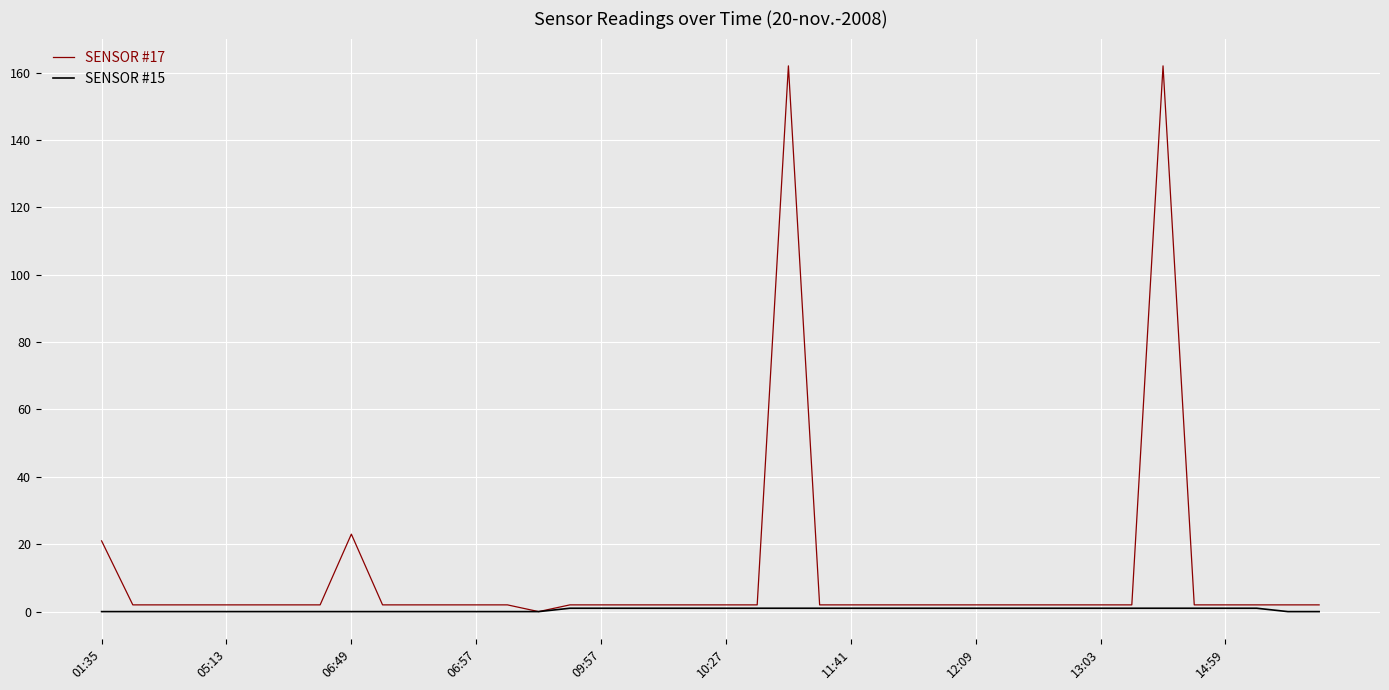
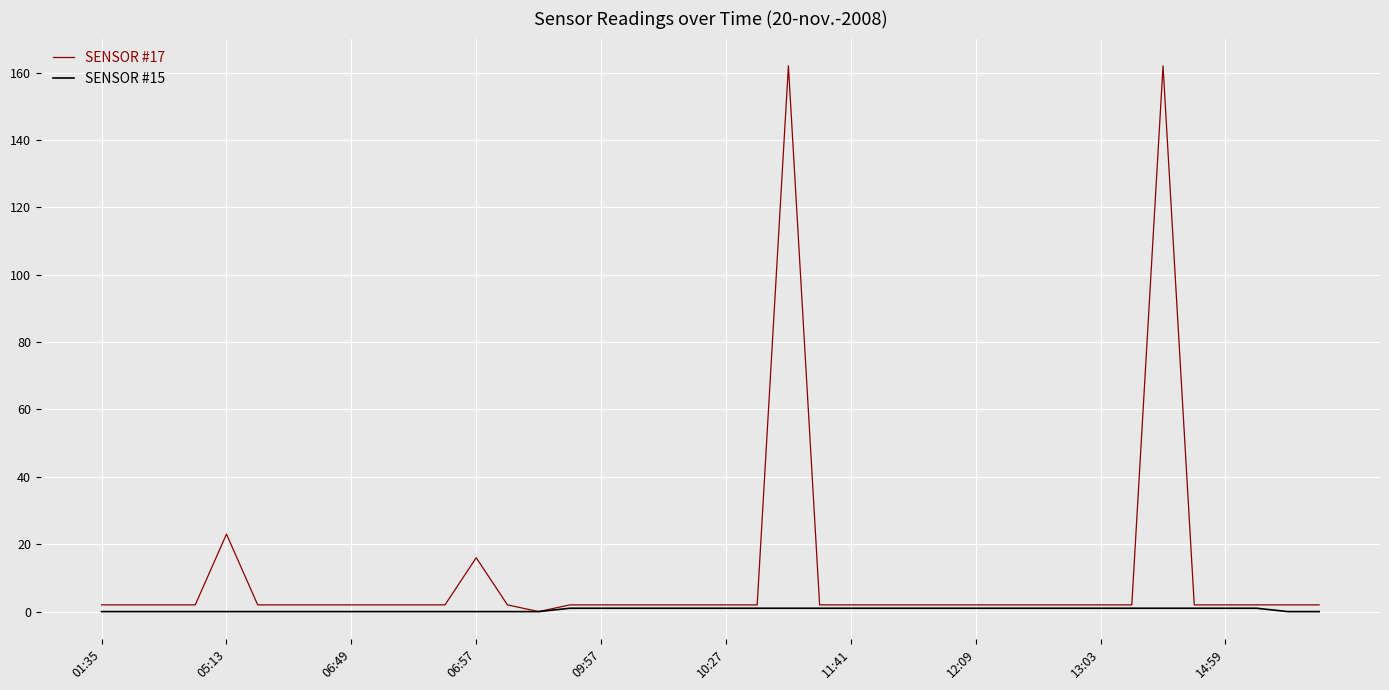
  {
    "SENSOR #17": {
-     "01:35": 21,
-     "05:13": 2,
-     "06:49": 23,
-     "06:57": 2,
+     "01:35": 2,
+     "05:13": 23,
+     "06:49": 2,
+     "06:57": 16,
      "09:57": 2,
      "10:27": 2,
      "11:41": 2,
      "12:09": 2,
      "13:03": 2,
      "14:59": 2
    },
    "SENSOR #15": {
      "01:35": 0,
      "05:13": 0,
      "06:49": 0,
      "06:57": 0,
      "09:57": 1,
      "10:27": 1,
      "11:41": 1,
      "12:09": 1,
      "13:03": 1,
      "14:59": 1
    }
  }
